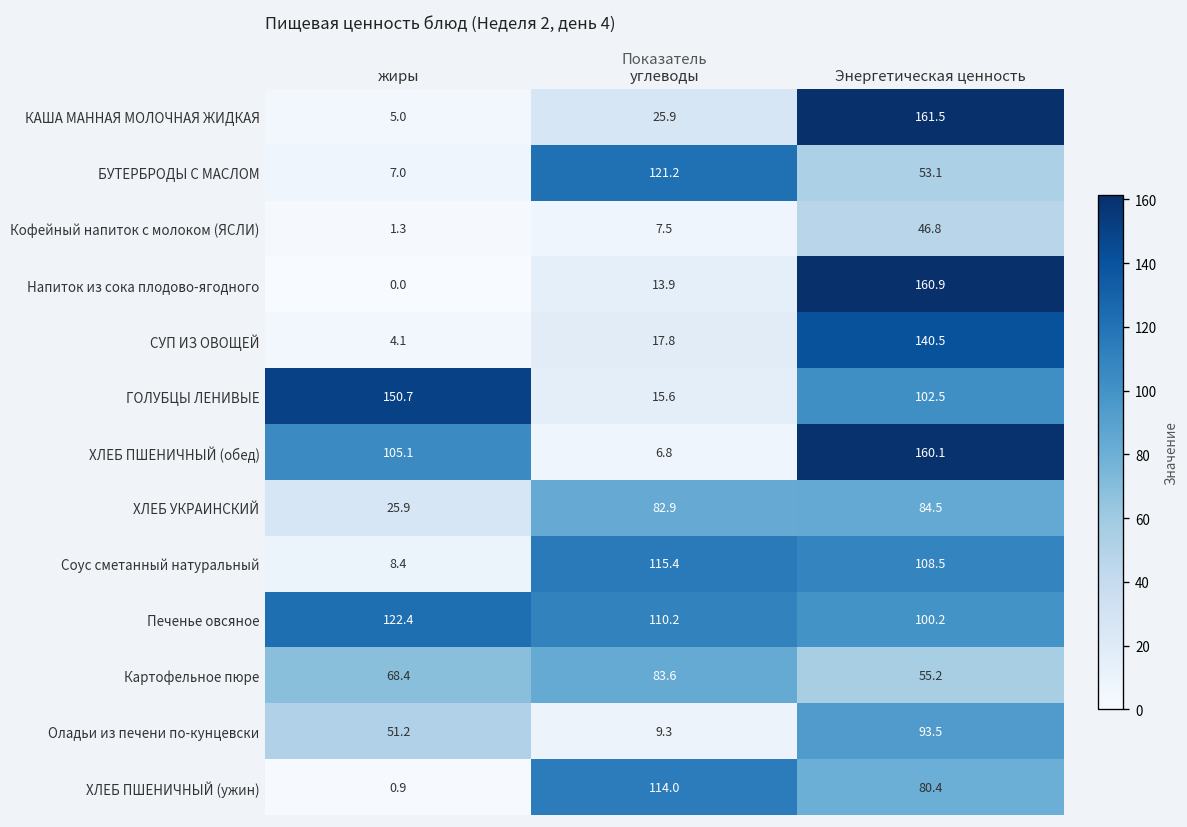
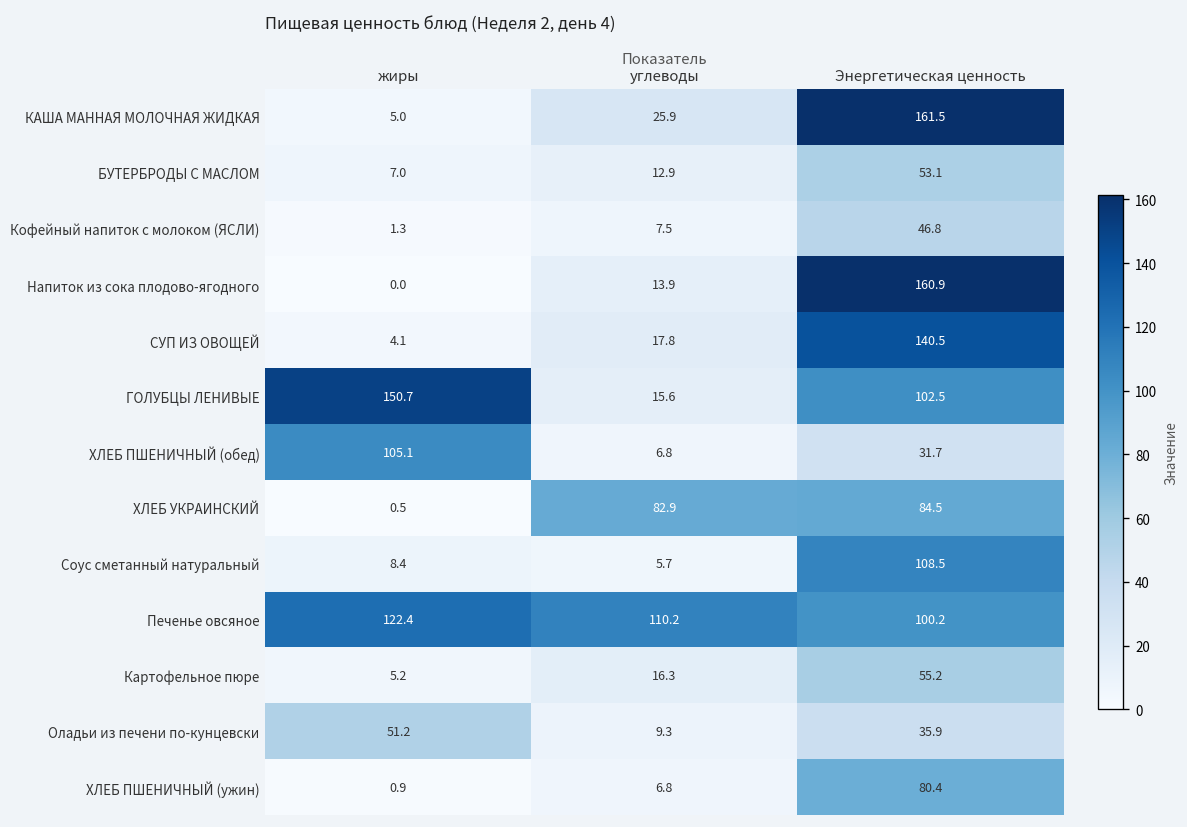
  {
    "КАША МАННАЯ МОЛОЧНАЯ ЖИДКАЯ": {
      "жиры": 5.0,
      "углеводы": 25.9,
      "Энергетическая ценность": 161.5
    },
    "БУТЕРБРОДЫ С МАСЛОМ": {
      "жиры": 7.0,
-     "углеводы": 121.2,
+     "углеводы": 12.9,
      "Энергетическая ценность": 53.1
    },
    "Кофейный напиток с молоком (ЯСЛИ)": {
      "жиры": 1.3,
      "углеводы": 7.5,
      "Энергетическая ценность": 46.8
    },
    "Напиток из сока плодово-ягодного": {
      "жиры": 0.0,
      "углеводы": 13.9,
      "Энергетическая ценность": 160.9
    },
    "СУП ИЗ ОВОЩЕЙ": {
      "жиры": 4.1,
      "углеводы": 17.8,
      "Энергетическая ценность": 140.5
    },
    "ГОЛУБЦЫ ЛЕНИВЫЕ": {
      "жиры": 150.7,
      "углеводы": 15.6,
      "Энергетическая ценность": 102.5
    },
    "ХЛЕБ ПШЕНИЧНЫЙ (обед)": {
      "жиры": 105.1,
      "углеводы": 6.8,
-     "Энергетическая ценность": 160.1
+     "Энергетическая ценность": 31.7
    },
    "ХЛЕБ УКРАИНСКИЙ": {
-     "жиры": 25.9,
+     "жиры": 0.5,
      "углеводы": 82.9,
      "Энергетическая ценность": 84.5
    },
    "Соус сметанный натуральный": {
      "жиры": 8.4,
-     "углеводы": 115.4,
+     "углеводы": 5.7,
      "Энергетическая ценность": 108.5
    },
    "Печенье овсяное": {
      "жиры": 122.4,
      "углеводы": 110.2,
      "Энергетическая ценность": 100.2
    },
    "Картофельное пюре": {
-     "жиры": 68.4,
-     "углеводы": 83.6,
+     "жиры": 5.2,
+     "углеводы": 16.3,
      "Энергетическая ценность": 55.2
    },
    "Оладьи из печени по-кунцевски": {
      "жиры": 51.2,
      "углеводы": 9.3,
-     "Энергетическая ценность": 93.5
+     "Энергетическая ценность": 35.9
    },
    "ХЛЕБ ПШЕНИЧНЫЙ (ужин)": {
      "жиры": 0.9,
-     "углеводы": 114.0,
+     "углеводы": 6.8,
      "Энергетическая ценность": 80.4
    }
  }
